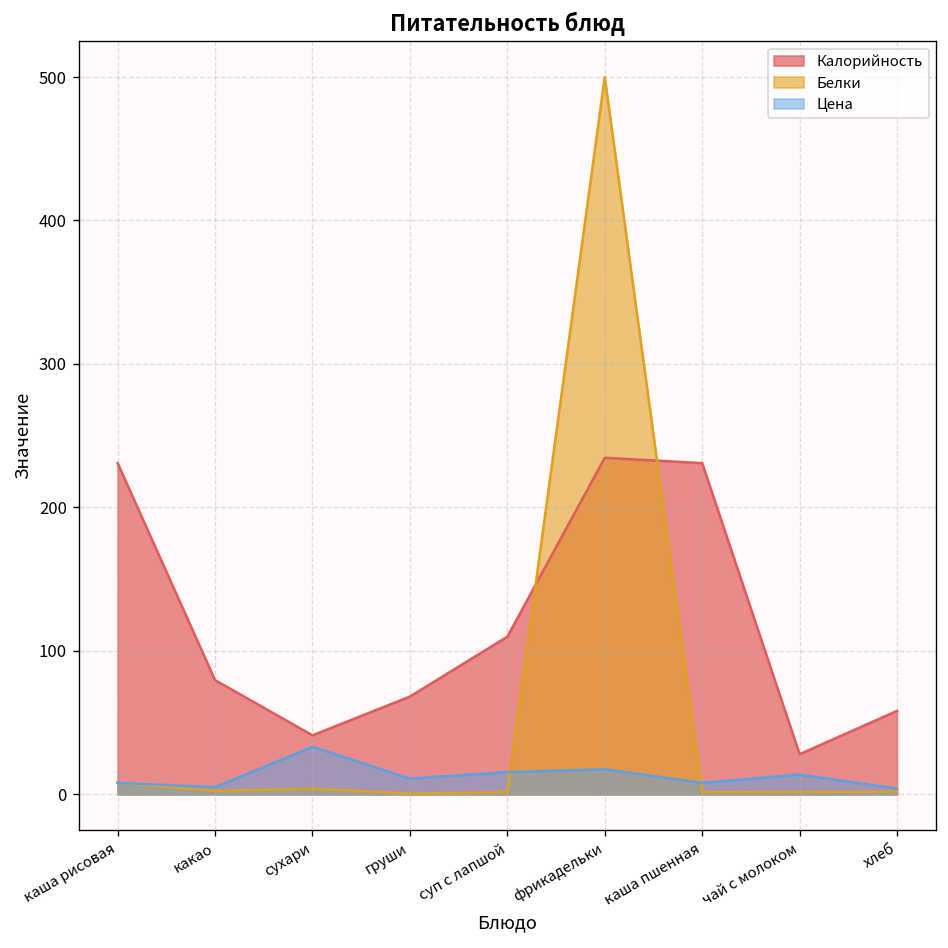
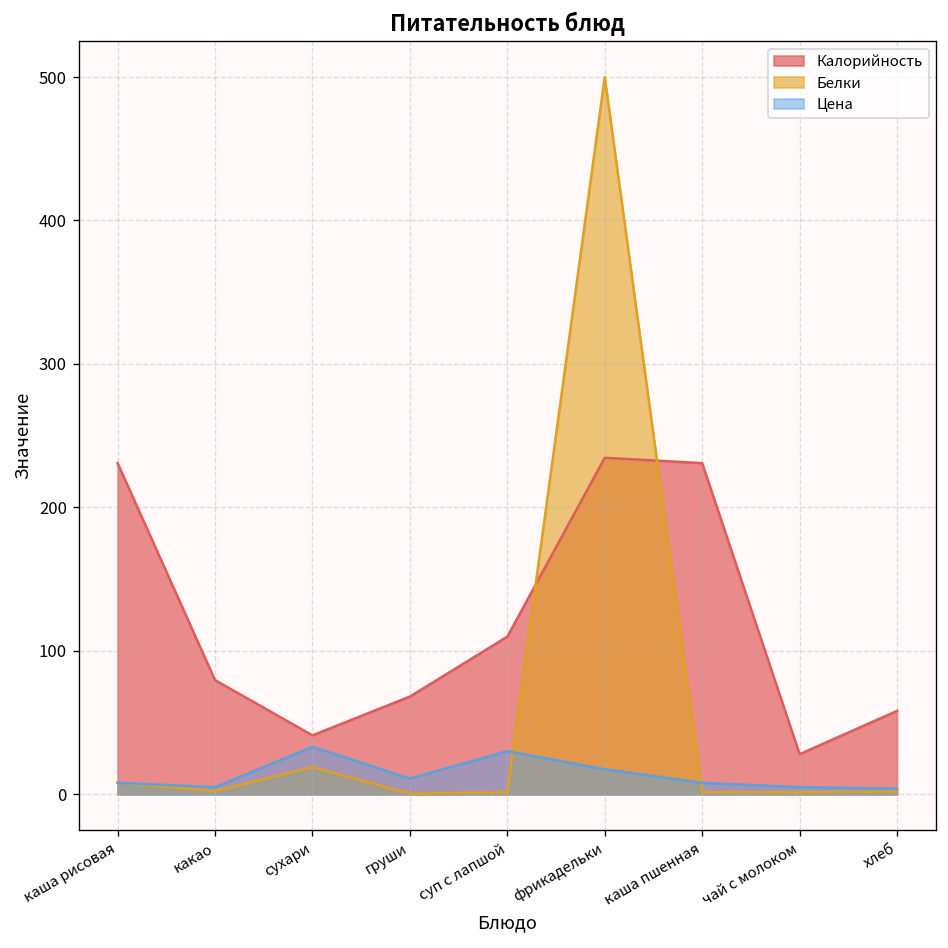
  {
    "Калорийность": {
      "каша рисовая": 231,
      "какао": 80,
      "сухари": 41,
      "груши": 68,
      "суп с лапшой": 110,
      "фрикадельки": 235,
      "каша пшенная": 231,
      "чай с молоком": 28,
      "хлеб": 58
    },
    "Белки": {
      "какао": 2,
-     "сухари": 4,
+     "сухари": 19,
      "груши": 1,
      "суп с лапшой": 1,
      "фрикадельки": 500,
      "каша пшенная": 1,
      "чай с молоком": 2
    },
    "Цена": {
      "какао": 5,
      "сухари": 33,
      "груши": 11,
-     "суп с лапшой": 16,
+     "суп с лапшой": 30,
      "фрикадельки": 18,
      "каша пшенная": 8,
-     "чай с молоком": 14
+     "чай с молоком": 5
    }
  }
